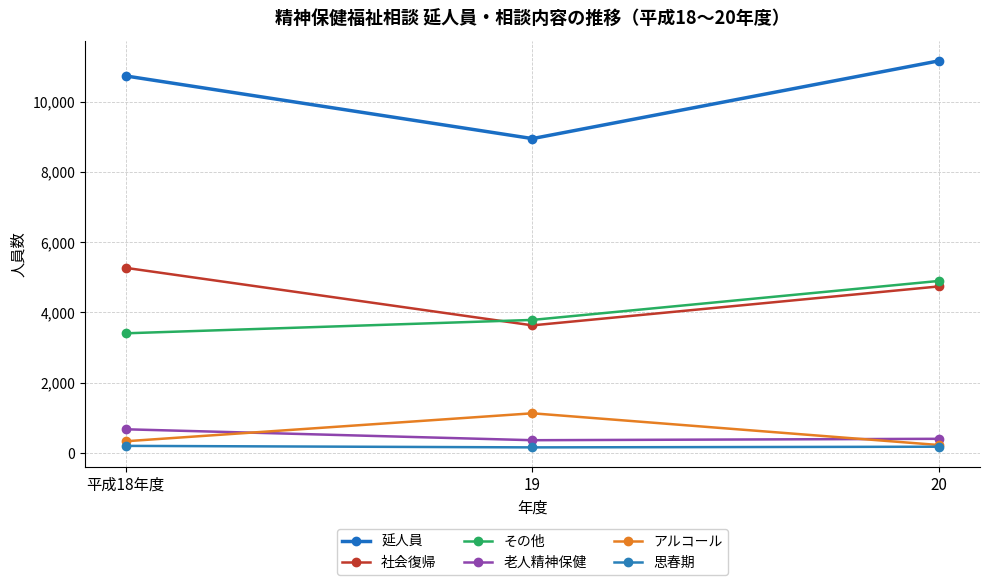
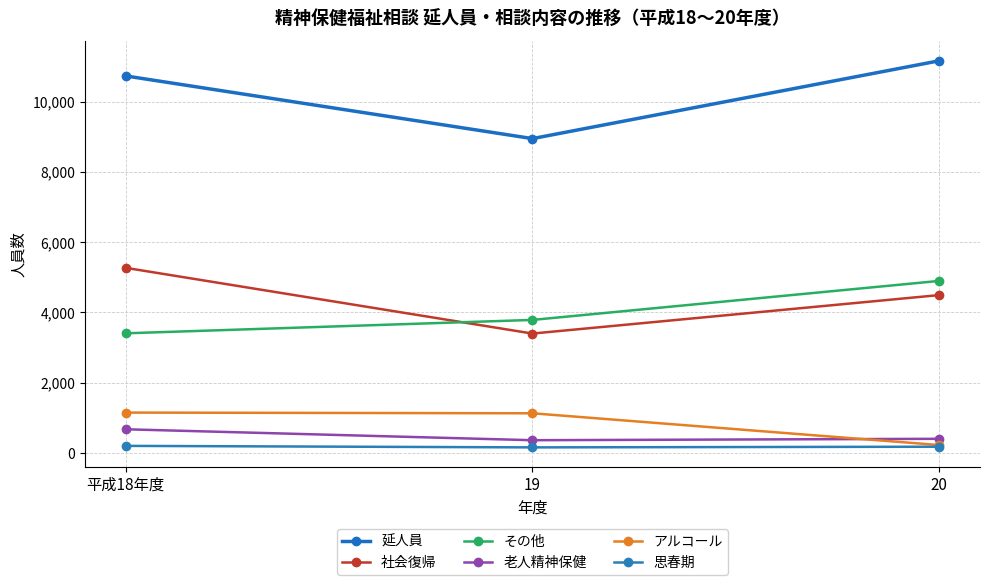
  {
    "社会復帰": {
      "平成18年度": "5,300",
-     "19": "3,600",
-     "20": "4,700"
+     "19": "3,400",
+     "20": "4,500"
    },
    "その他": {
      "平成18年度": "3,400",
      "19": "3,800",
      "20": "4,900"
    },
    "老人精神保健": {
      "平成18年度": "700",
      "19": "400",
      "20": "400"
    },
    "アルコール": {
-     "平成18年度": "300",
+     "平成18年度": "1,200",
      "19": "1,100"
    }
  }
